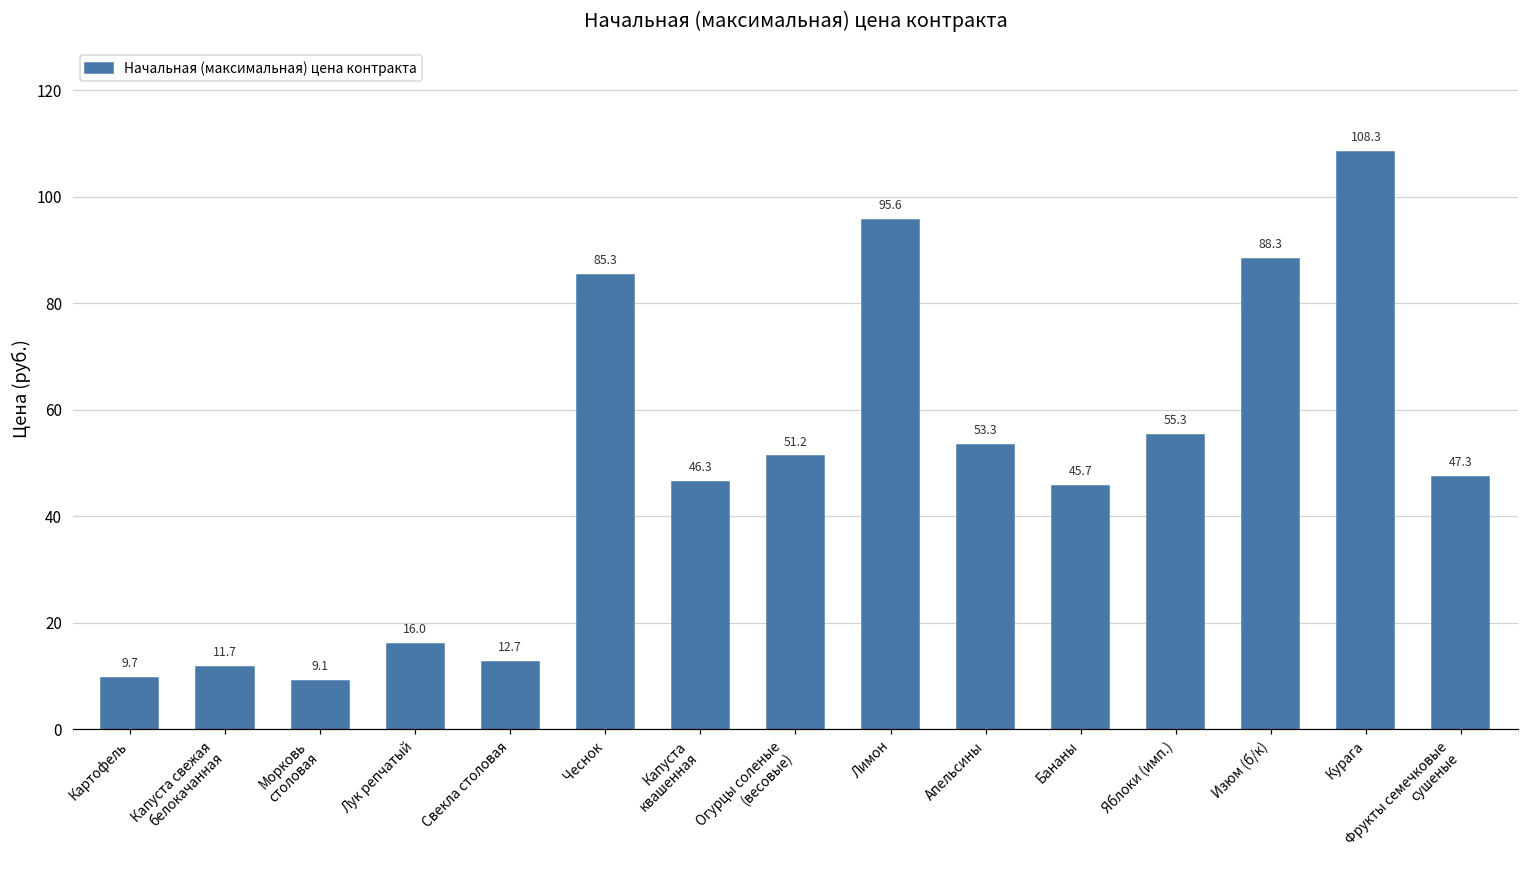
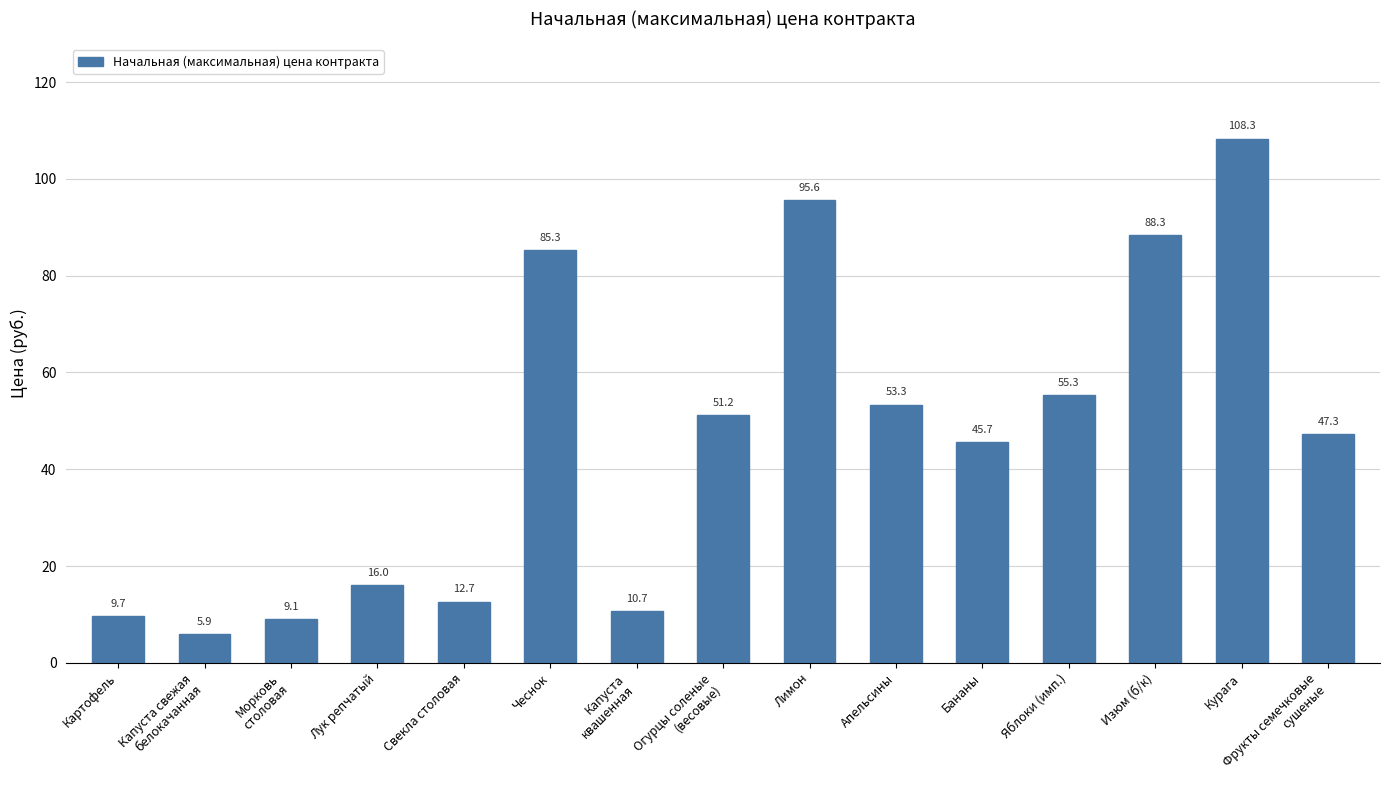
  {
    "Картофель": 9.7,
-   "Капуста свежая белокачанная": 11.7,
+   "Капуста свежая белокачанная": 5.9,
    "Морковь столовая": 9.1,
    "Лук репчатый": 16.0,
    "Свекла столовая": 12.7,
    "Чеснок": 85.3,
-   "Капуста квашенная": 46.3,
+   "Капуста квашенная": 10.7,
    "Огурцы соленые (весовые)": 51.2,
    "Лимон": 95.6,
    "Апельсины": 53.3,
    "Бананы": 45.7,
    "Яблоки (имп.)": 55.3,
    "Изюм (б/к)": 88.3,
    "Курага": 108.3,
    "Фрукты семечковые сушеные": 47.3
  }
